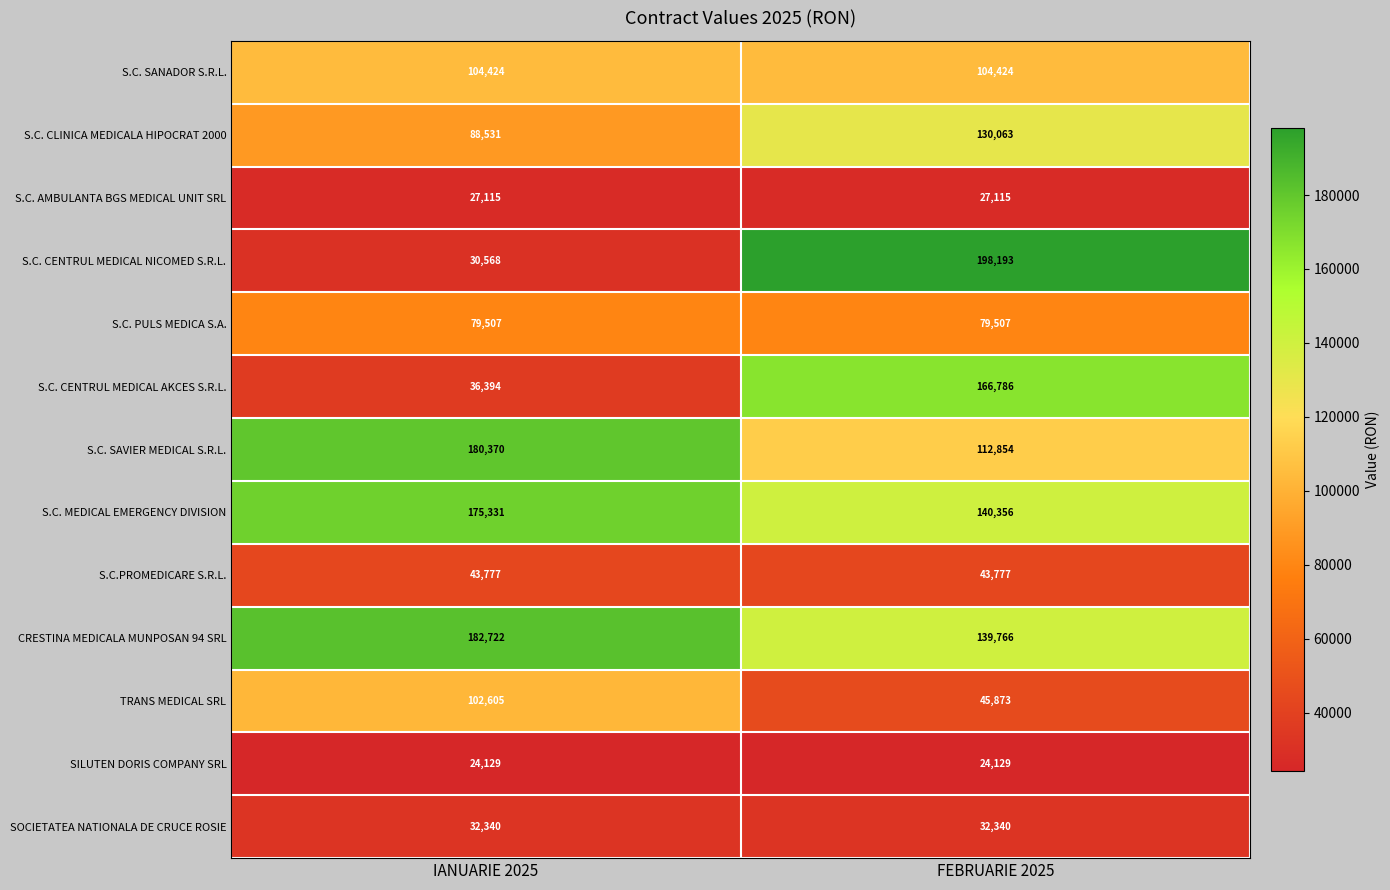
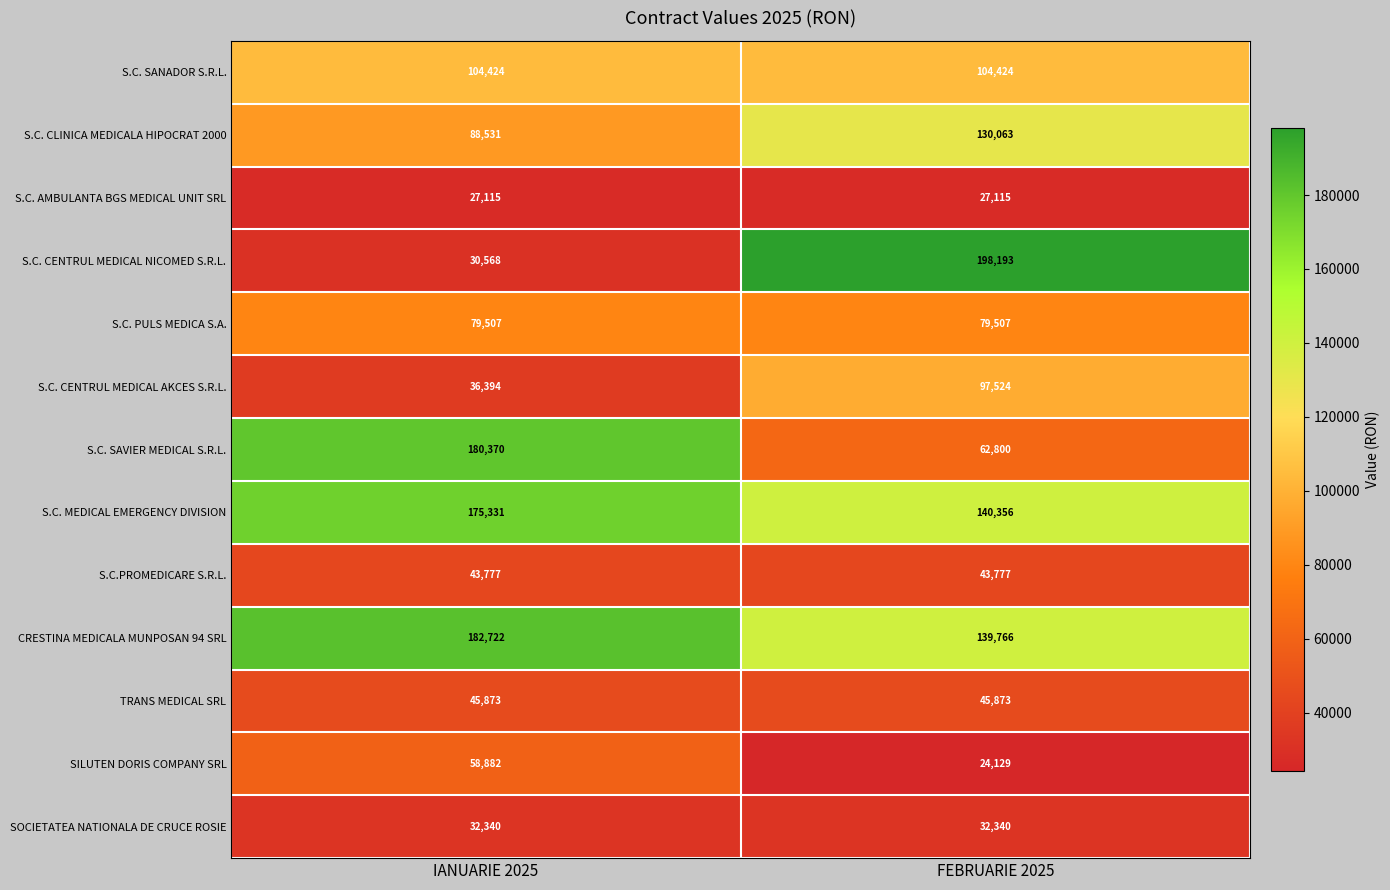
  {
    "S.C. SANADOR S.R.L.": {
      "IANUARIE 2025": "104,424",
      "FEBRUARIE 2025": "104,424"
    },
    "S.C. CLINICA MEDICALA HIPOCRAT 2000": {
      "IANUARIE 2025": "88,531",
      "FEBRUARIE 2025": "130,063"
    },
    "S.C. AMBULANTA BGS MEDICAL UNIT SRL": {
      "IANUARIE 2025": "27,115",
      "FEBRUARIE 2025": "27,115"
    },
    "S.C. CENTRUL MEDICAL NICOMED S.R.L.": {
      "IANUARIE 2025": "30,568",
      "FEBRUARIE 2025": "198,193"
    },
    "S.C. PULS MEDICA S.A.": {
      "IANUARIE 2025": "79,507",
      "FEBRUARIE 2025": "79,507"
    },
    "S.C. CENTRUL MEDICAL AKCES S.R.L.": {
      "IANUARIE 2025": "36,394",
-     "FEBRUARIE 2025": "166,786"
+     "FEBRUARIE 2025": "97,524"
    },
    "S.C. SAVIER MEDICAL S.R.L.": {
      "IANUARIE 2025": "180,370",
-     "FEBRUARIE 2025": "112,854"
+     "FEBRUARIE 2025": "62,800"
    },
    "S.C. MEDICAL EMERGENCY DIVISION": {
      "IANUARIE 2025": "175,331",
      "FEBRUARIE 2025": "140,356"
    },
    "S.C.PROMEDICARE S.R.L.": {
      "IANUARIE 2025": "43,777",
      "FEBRUARIE 2025": "43,777"
    },
    "CRESTINA MEDICALA MUNPOSAN 94 SRL": {
      "IANUARIE 2025": "182,722",
      "FEBRUARIE 2025": "139,766"
    },
    "TRANS MEDICAL SRL": {
-     "IANUARIE 2025": "102,605",
+     "IANUARIE 2025": "45,873",
      "FEBRUARIE 2025": "45,873"
    },
    "SILUTEN DORIS COMPANY SRL": {
-     "IANUARIE 2025": "24,129",
+     "IANUARIE 2025": "58,882",
      "FEBRUARIE 2025": "24,129"
    },
    "SOCIETATEA NATIONALA DE CRUCE ROSIE": {
      "IANUARIE 2025": "32,340",
      "FEBRUARIE 2025": "32,340"
    }
  }
